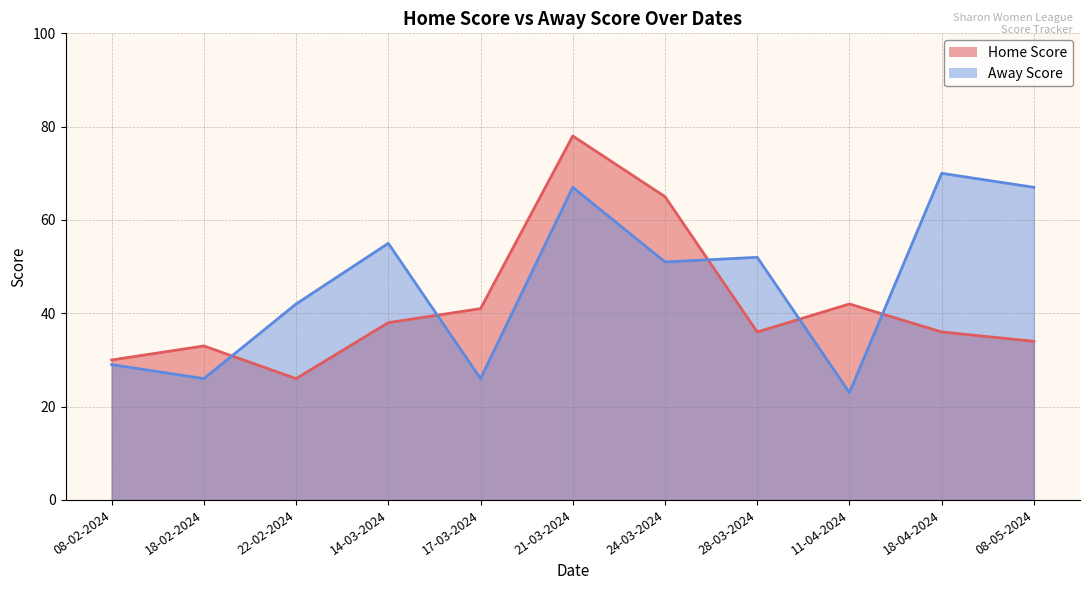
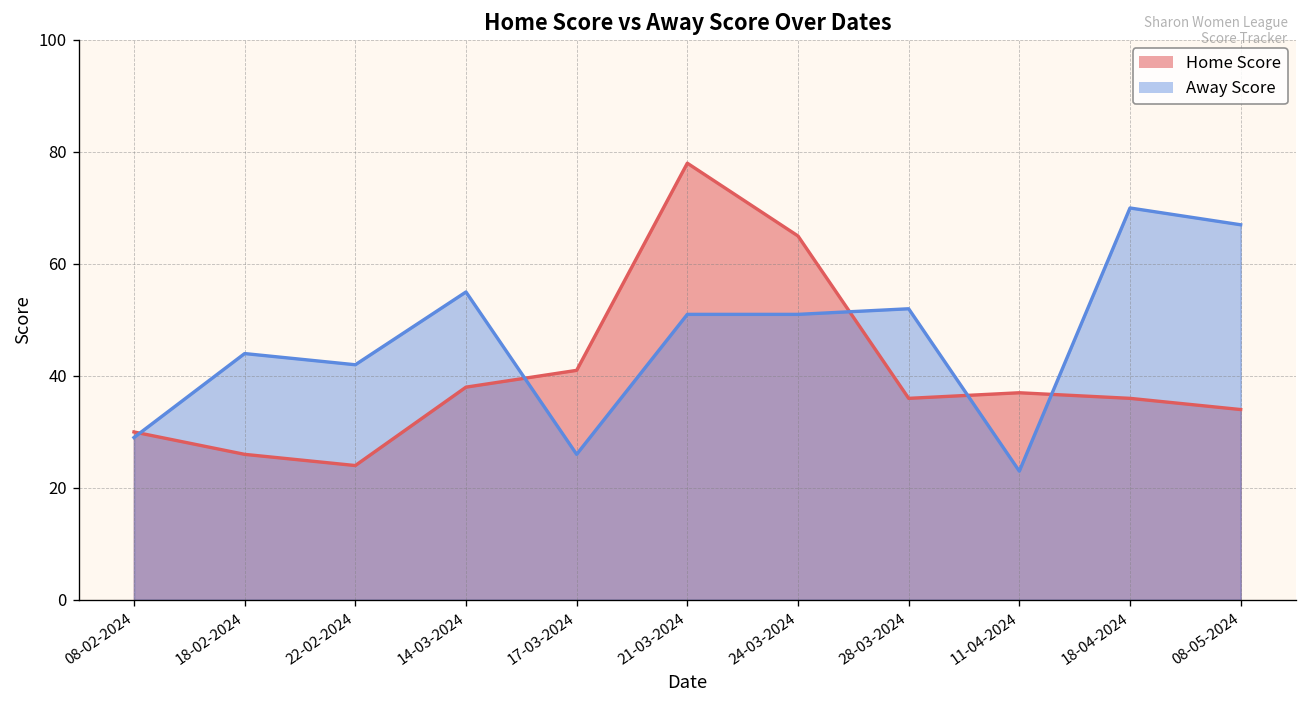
  {
    "Home Score": {
      "08-02-2024": 30,
-     "18-02-2024": 33,
-     "22-02-2024": 26,
+     "18-02-2024": 26,
+     "22-02-2024": 24,
      "14-03-2024": 38,
      "17-03-2024": 41,
      "21-03-2024": 78,
      "24-03-2024": 65,
      "28-03-2024": 36,
-     "11-04-2024": 42,
+     "11-04-2024": 37,
      "18-04-2024": 36,
      "08-05-2024": 34
    },
    "Away Score": {
      "08-02-2024": 29,
-     "18-02-2024": 26,
+     "18-02-2024": 44,
      "22-02-2024": 42,
      "14-03-2024": 55,
      "17-03-2024": 26,
-     "21-03-2024": 67,
+     "21-03-2024": 51,
      "24-03-2024": 51,
      "28-03-2024": 52,
      "11-04-2024": 23,
      "18-04-2024": 70,
      "08-05-2024": 67
    }
  }
